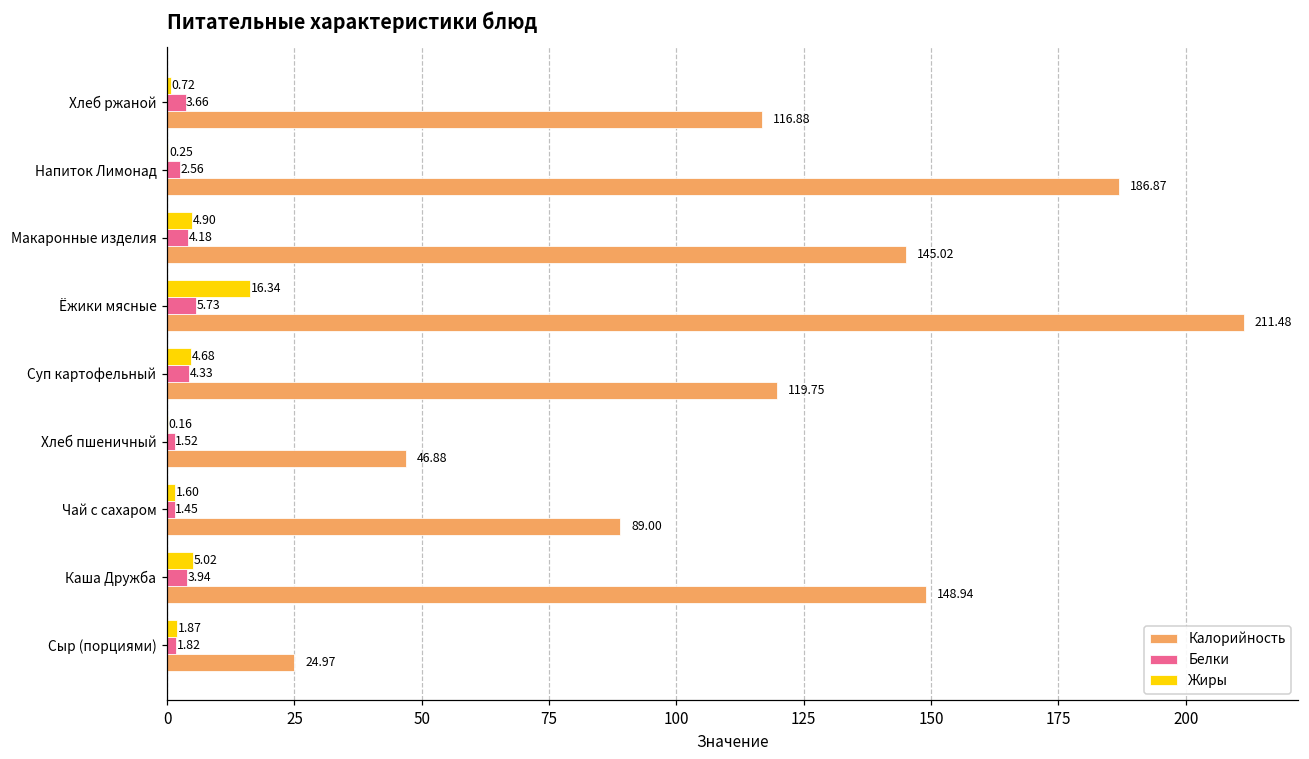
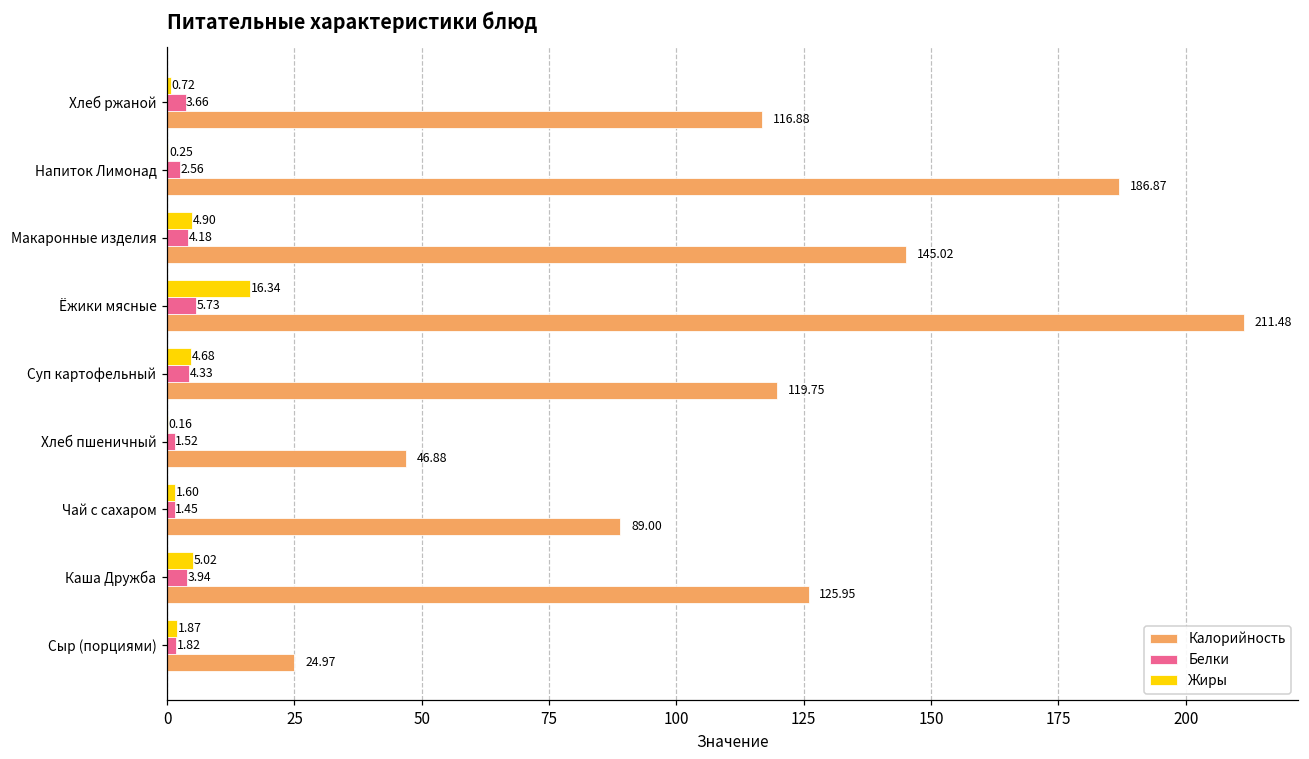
  {
    "Калорийность": {
      "Хлеб ржаной": 116.88,
      "Напиток Лимонад": 186.87,
      "Макаронные изделия": 145.02,
      "Ёжики мясные": 211.48,
      "Суп картофельный": 119.75,
      "Хлеб пшеничный": 46.88,
      "Чай с сахаром": 89.00,
-     "Каша Дружба": 148.94,
+     "Каша Дружба": 125.95,
      "Сыр (порциями)": 24.97
    },
    "Белки": {
      "Хлеб ржаной": 3.66,
      "Напиток Лимонад": 2.56,
      "Макаронные изделия": 4.18,
      "Ёжики мясные": 5.73,
      "Суп картофельный": 4.33,
      "Хлеб пшеничный": 1.52,
      "Чай с сахаром": 1.45,
      "Каша Дружба": 3.94,
      "Сыр (порциями)": 1.82
    },
    "Жиры": {
      "Хлеб ржаной": 0.72,
      "Напиток Лимонад": 0.25,
      "Макаронные изделия": 4.90,
      "Ёжики мясные": 16.34,
      "Суп картофельный": 4.68,
      "Хлеб пшеничный": 0.16,
      "Чай с сахаром": 1.60,
      "Каша Дружба": 5.02,
      "Сыр (порциями)": 1.87
    }
  }
